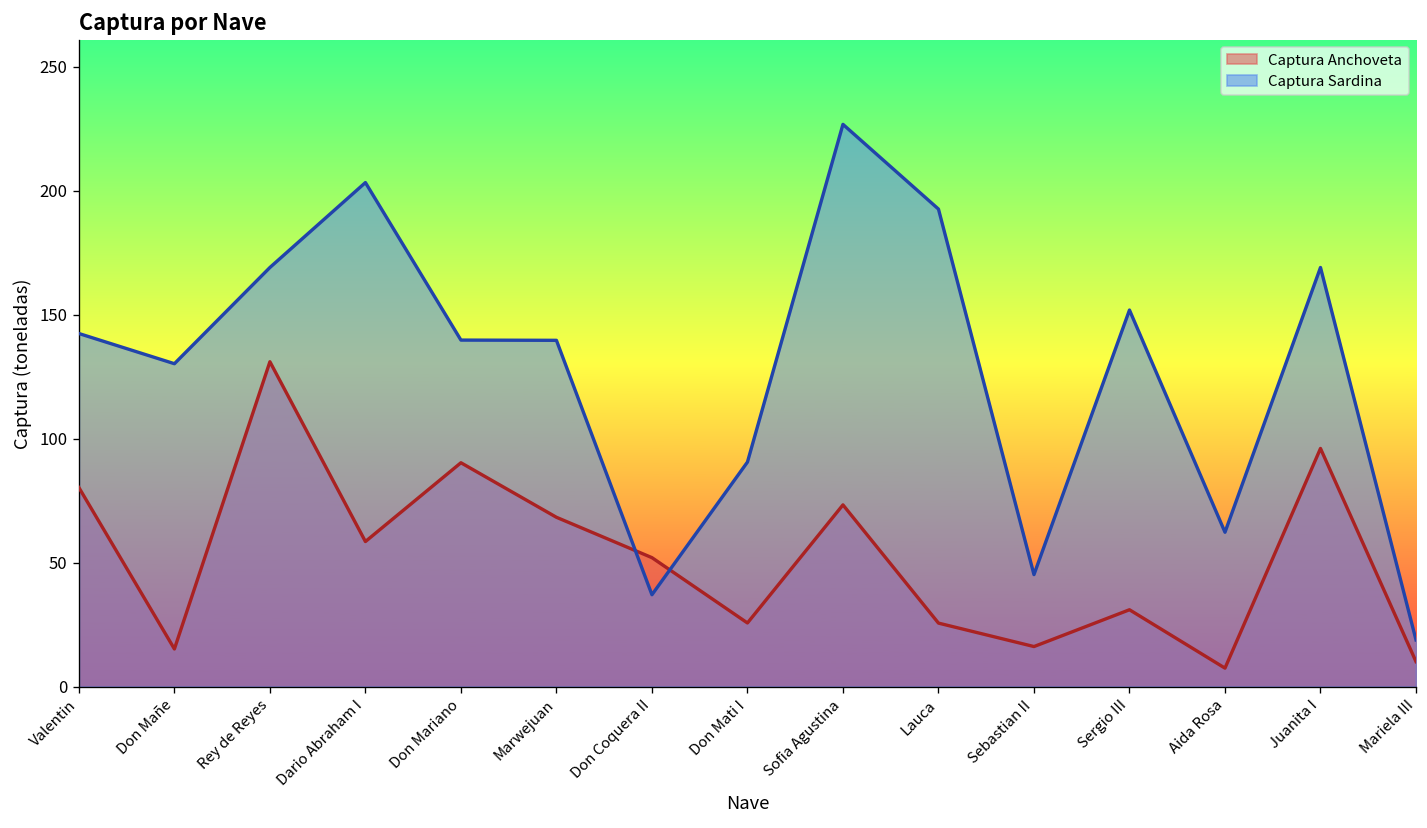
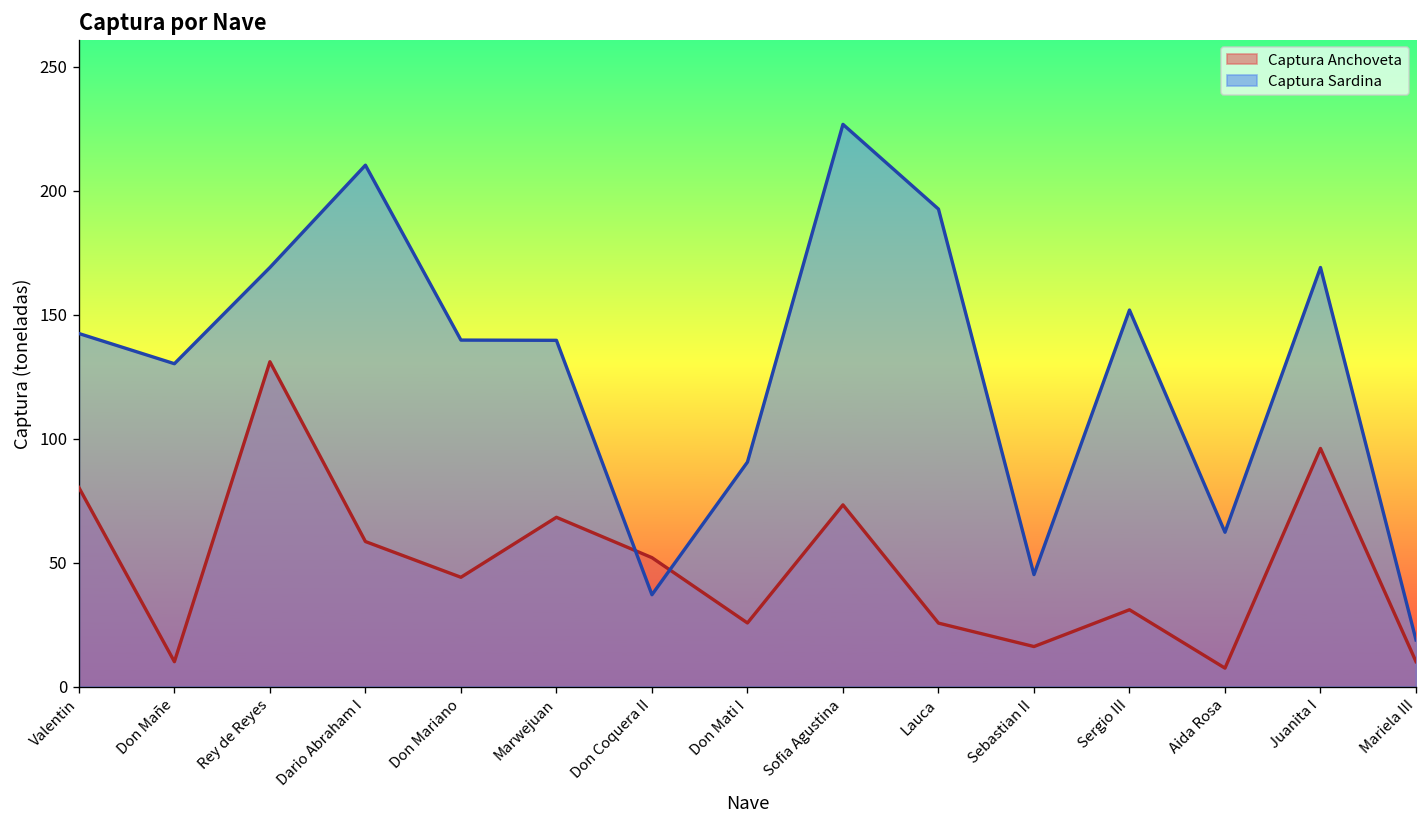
  {
    "Captura Anchoveta": {
      "Valentin": 80,
-     "Don Mañe": 15,
+     "Don Mañe": 10,
      "Rey de Reyes": 131,
      "Dario Abraham I": 59,
-     "Don Mariano": 90,
+     "Don Mariano": 44,
      "Marwejuan": 68,
      "Don Coquera II": 52,
      "Don Mati I": 26,
      "Sofia Agustina": 73,
      "Lauca": 26,
      "Sebastian II": 16,
      "Sergio III": 31,
      "Aida Rosa": 7,
      "Juanita I": 96,
      "Mariela III": 10
    },
    "Captura Sardina": {
      "Valentin": 142,
      "Don Mañe": 130,
      "Rey de Reyes": 169,
-     "Dario Abraham I": 203,
+     "Dario Abraham I": 210,
      "Don Mariano": 140,
      "Marwejuan": 140,
      "Don Coquera II": 37,
      "Don Mati I": 91,
      "Sofia Agustina": 227,
      "Lauca": 193,
      "Sebastian II": 45,
      "Sergio III": 152,
      "Aida Rosa": 62,
      "Juanita I": 169,
      "Mariela III": 19
    }
  }
